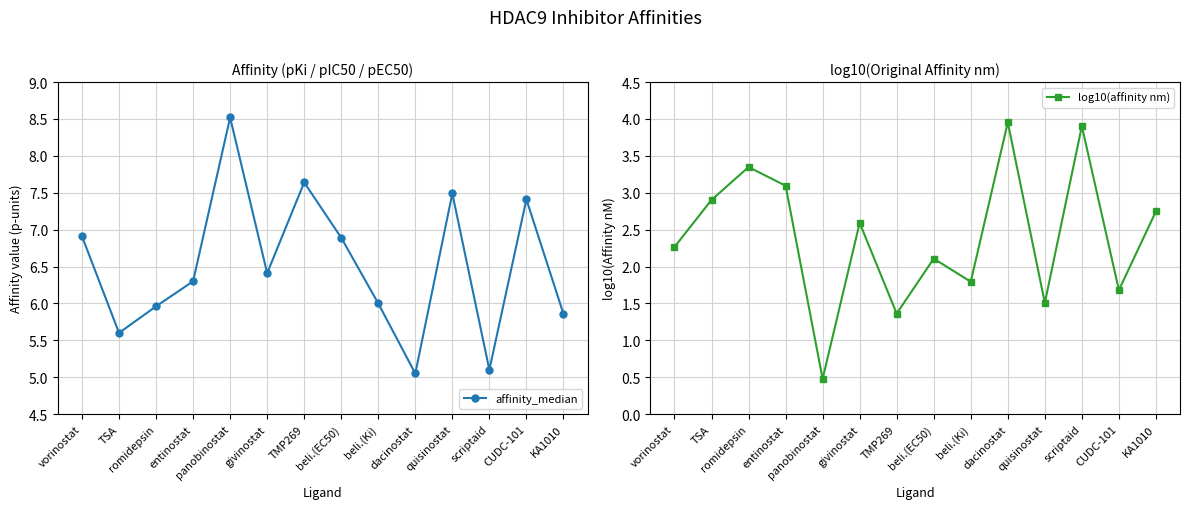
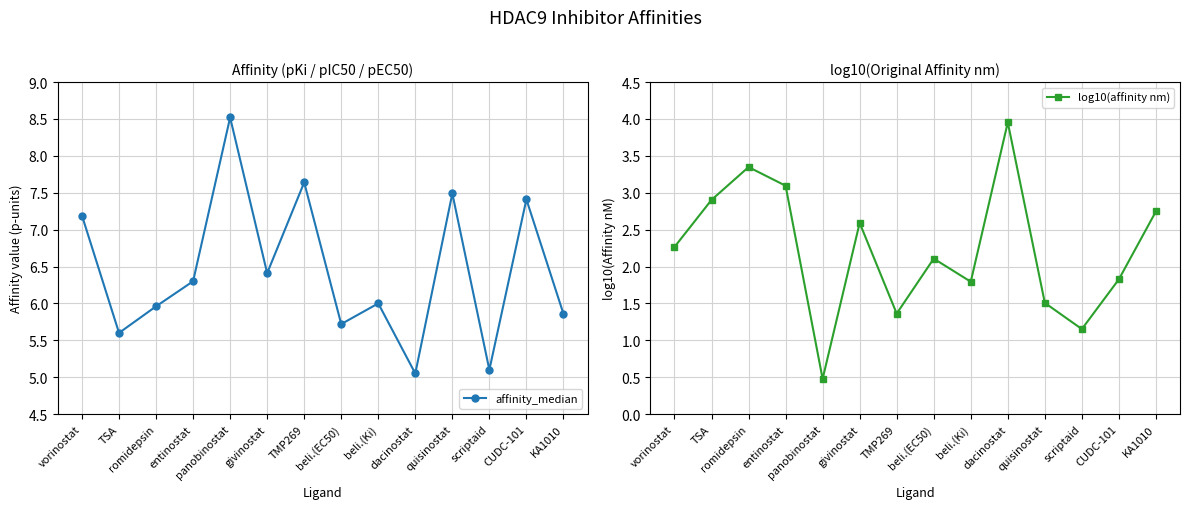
  {
    "Affinity (pKi / pIC50 / pEC50)": {
-     "vorinostat": 6.9,
+     "vorinostat": 7.2,
      "TSA": 5.6,
      "romidepsin": 6.0,
      "entinostat": 6.3,
      "panobinostat": 8.5,
      "givinostat": 6.4,
      "TMP269": 7.6,
-     "beli.(EC50)": 6.9,
+     "beli.(EC50)": 5.7,
      "beli.(Ki)": 6.0,
      "dacinostat": 5.1,
      "quisinostat": 7.5,
      "scriptaid": 5.1,
      "CUDC-101": 7.4,
      "KA1010": 5.9
    },
    "log10(Original Affinity nm)": {
      "vorinostat": 2.3,
      "TSA": 2.9,
      "romidepsin": 3.3,
      "entinostat": 3.1,
      "panobinostat": 0.5,
      "givinostat": 2.6,
      "TMP269": 1.4,
      "beli.(EC50)": 2.1,
      "beli.(Ki)": 1.8,
      "dacinostat": 4.0,
      "quisinostat": 1.5,
-     "scriptaid": 3.9,
-     "CUDC-101": 1.7,
+     "scriptaid": 1.2,
+     "CUDC-101": 1.8,
      "KA1010": 2.7
    }
  }
